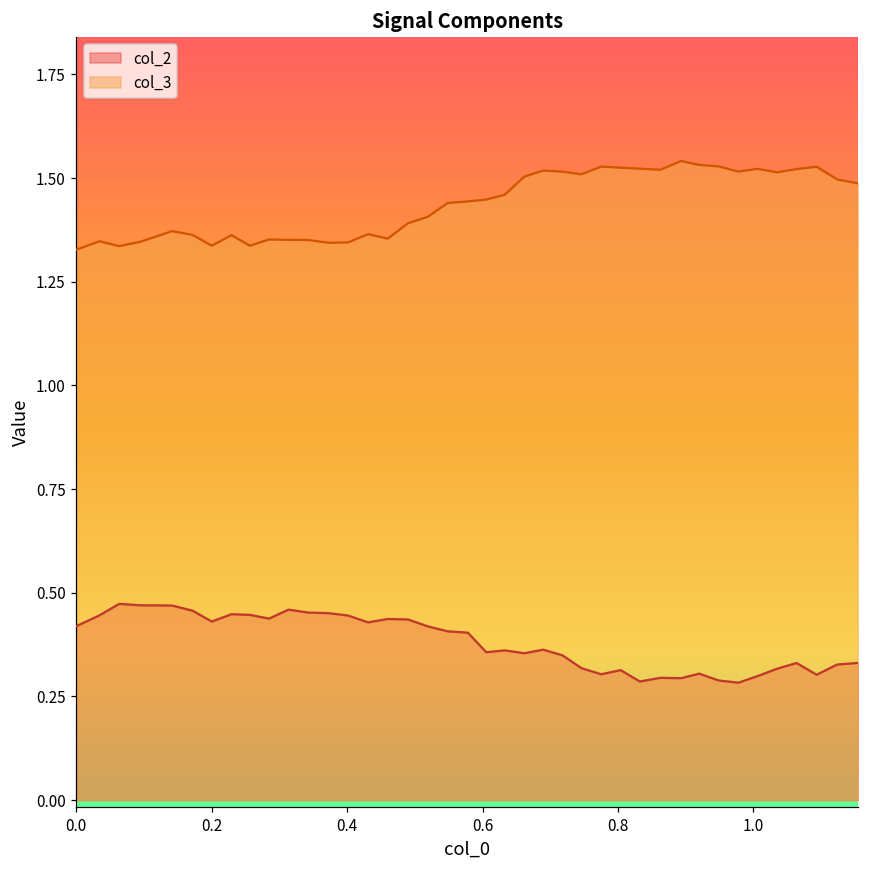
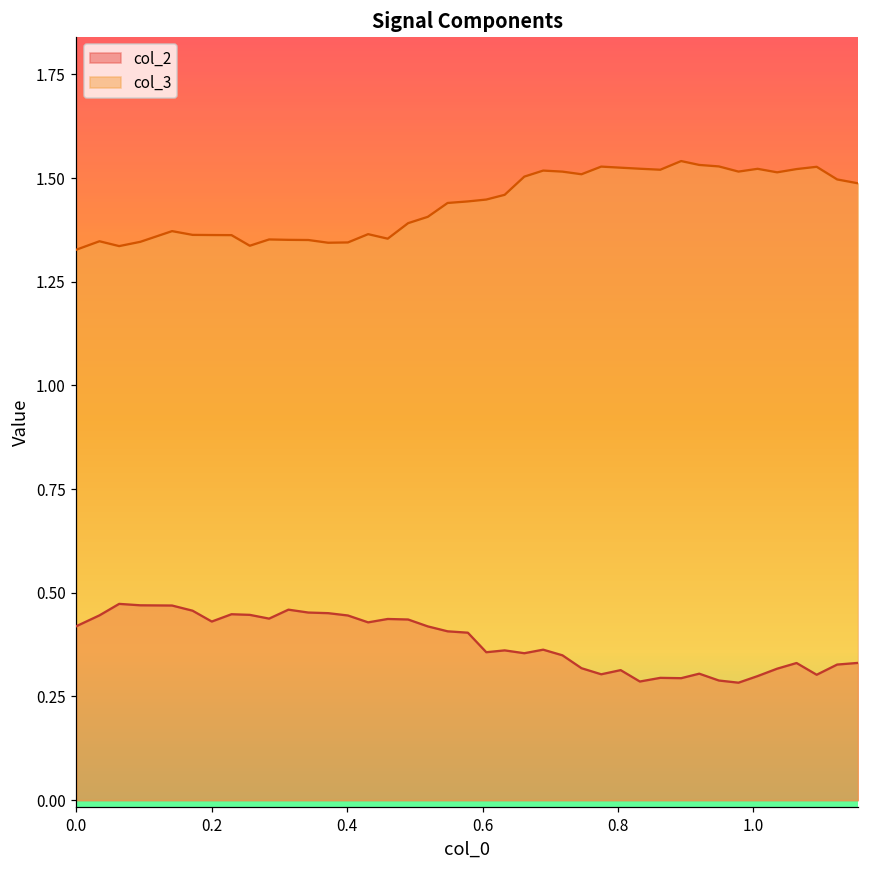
  {
    "col_2": {
      "0.0": 0.42,
      "0.2": 0.43
    },
    "col_3": {
      "0.0": 1.33,
-     "0.2": 1.34
+     "0.2": 1.36
    }
  }
